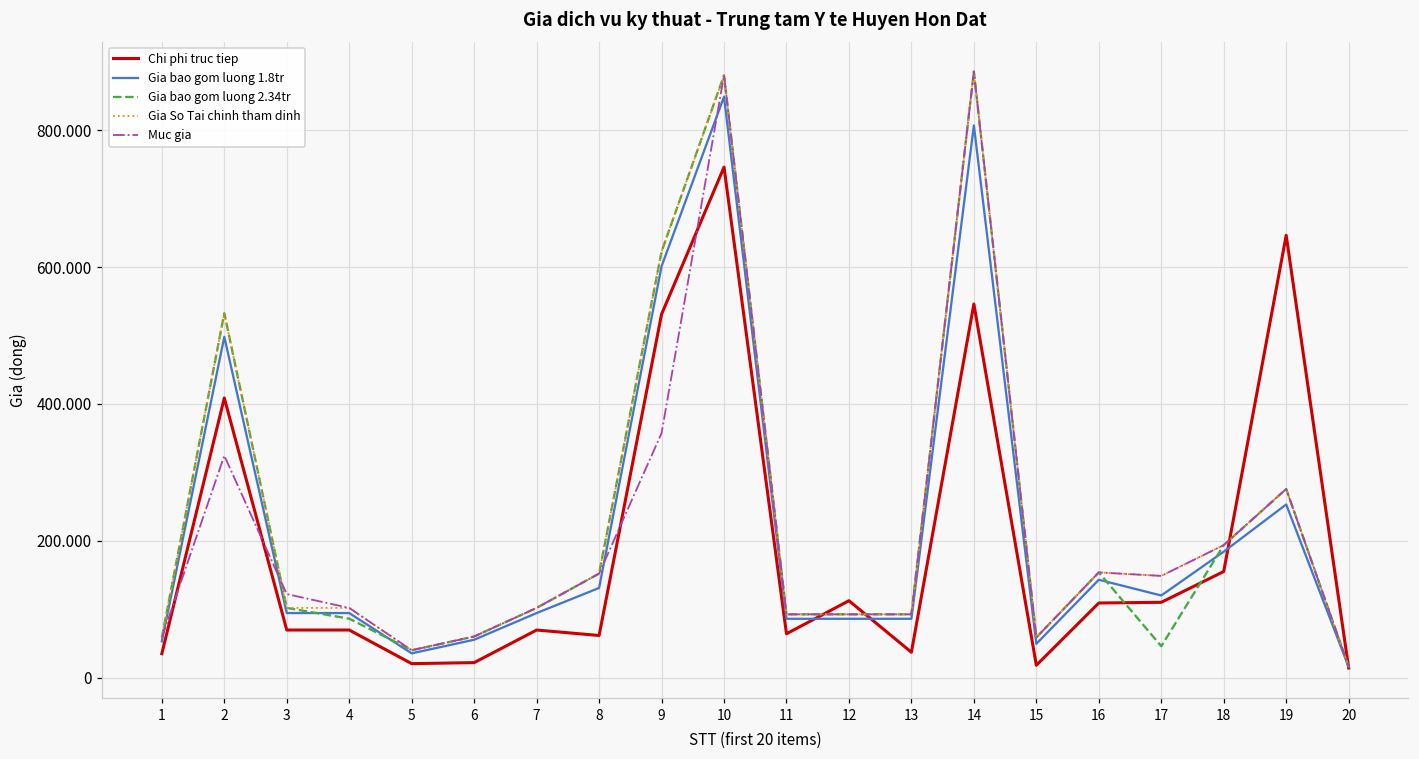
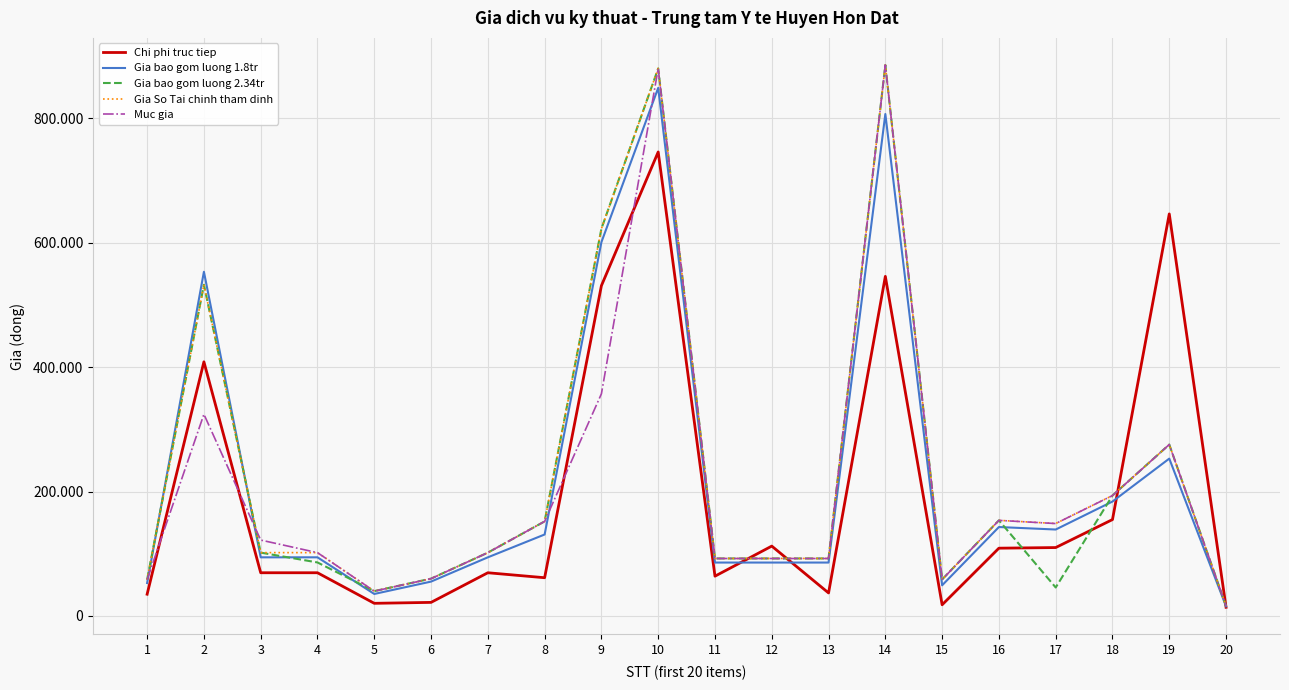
  {
    "Chi phi truc tiep": {
      "1": 40,
      "2": 410,
      "3": 70,
      "4": 70,
      "5": 20,
      "6": 20,
      "7": 70,
      "8": 60,
      "9": 530,
      "10": 750,
      "11": 60,
      "12": 110,
      "13": 40,
      "14": 550,
      "15": 20,
      "16": 110,
      "17": 110,
      "18": 160,
      "19": 650
    },
    "Gia bao gom luong 1.8tr": {
      "1": 50,
-     "2": 500,
+     "2": 550,
      "3": 90,
      "4": 90,
      "5": 40,
      "6": 60,
      "7": 90,
      "8": 130,
      "9": 600,
      "10": 850,
      "11": 90,
      "12": 90,
      "13": 90,
      "14": 810,
      "15": 50,
      "16": 140,
-     "17": 120,
+     "17": 140,
      "18": 180,
      "19": 250
    },
    "Gia bao gom luong 2.34tr": {
      "4": 90,
      "17": 50
    },
    "Muc gia": {
      "2": 320,
      "3": 120,
      "9": 360
    }
  }
